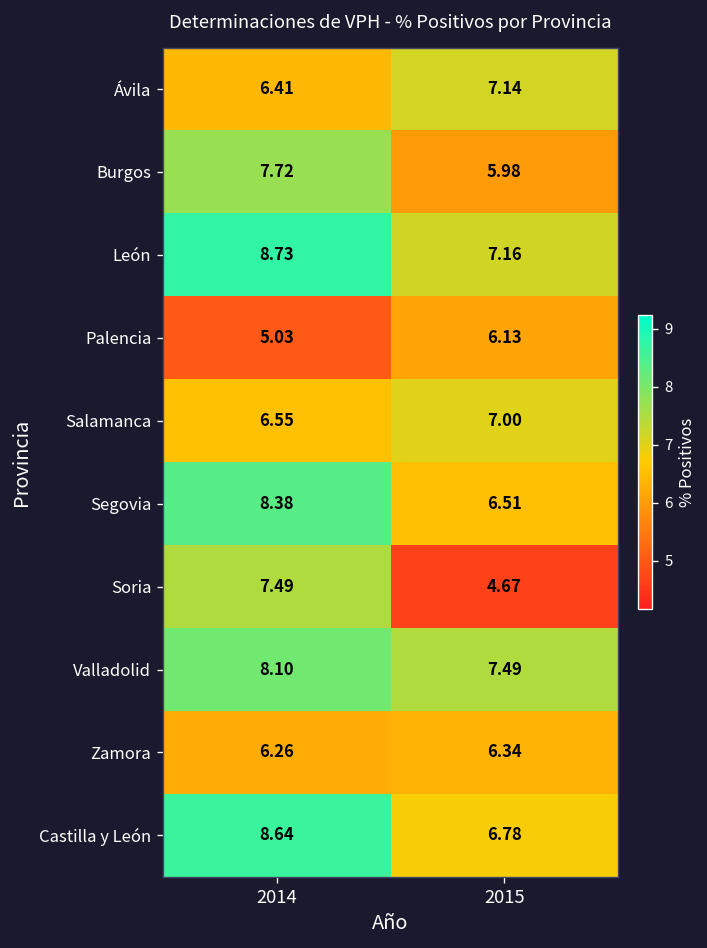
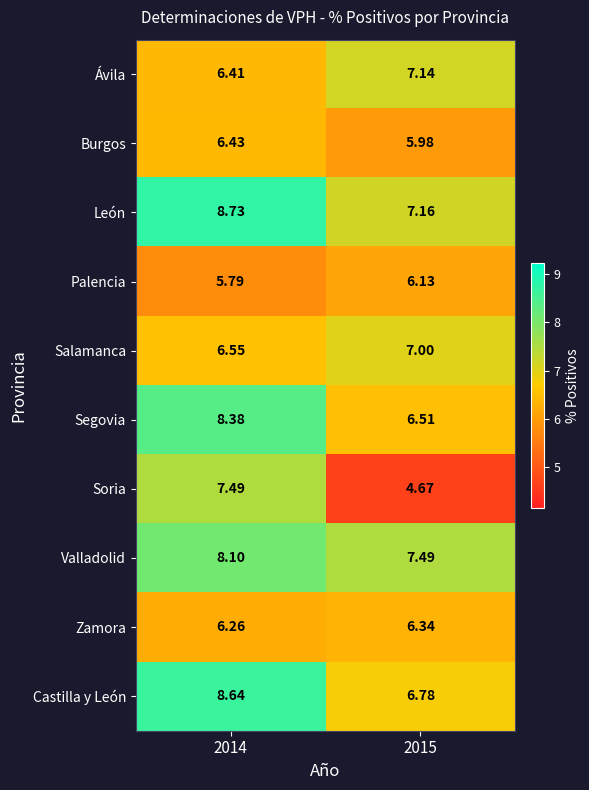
  {
    "Ávila": {
      "2014": 6.41,
      "2015": 7.14
    },
    "Burgos": {
-     "2014": 7.72,
+     "2014": 6.43,
      "2015": 5.98
    },
    "León": {
      "2014": 8.73,
      "2015": 7.16
    },
    "Palencia": {
-     "2014": 5.03,
+     "2014": 5.79,
      "2015": 6.13
    },
    "Salamanca": {
      "2014": 6.55,
      "2015": 7.00
    },
    "Segovia": {
      "2014": 8.38,
      "2015": 6.51
    },
    "Soria": {
      "2014": 7.49,
      "2015": 4.67
    },
    "Valladolid": {
      "2014": 8.10,
      "2015": 7.49
    },
    "Zamora": {
      "2014": 6.26,
      "2015": 6.34
    },
    "Castilla y León": {
      "2014": 8.64,
      "2015": 6.78
    }
  }
